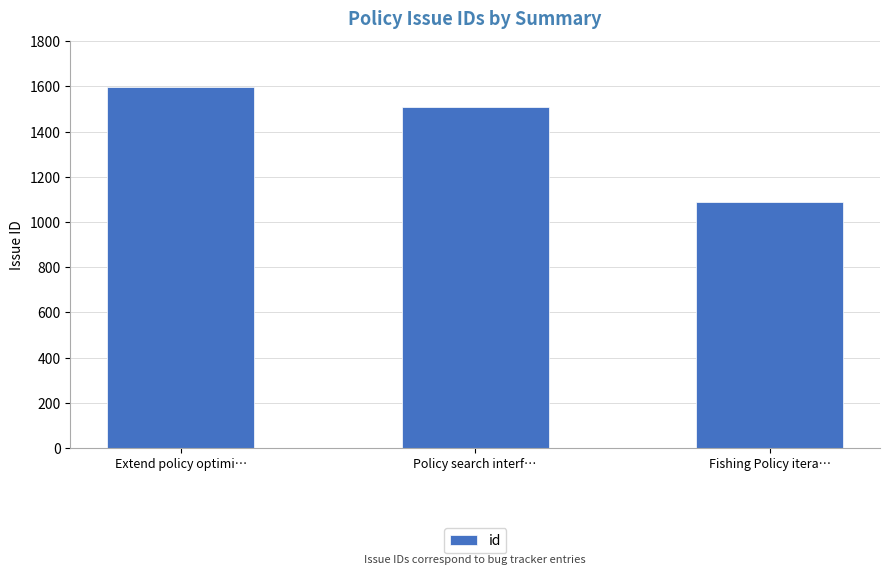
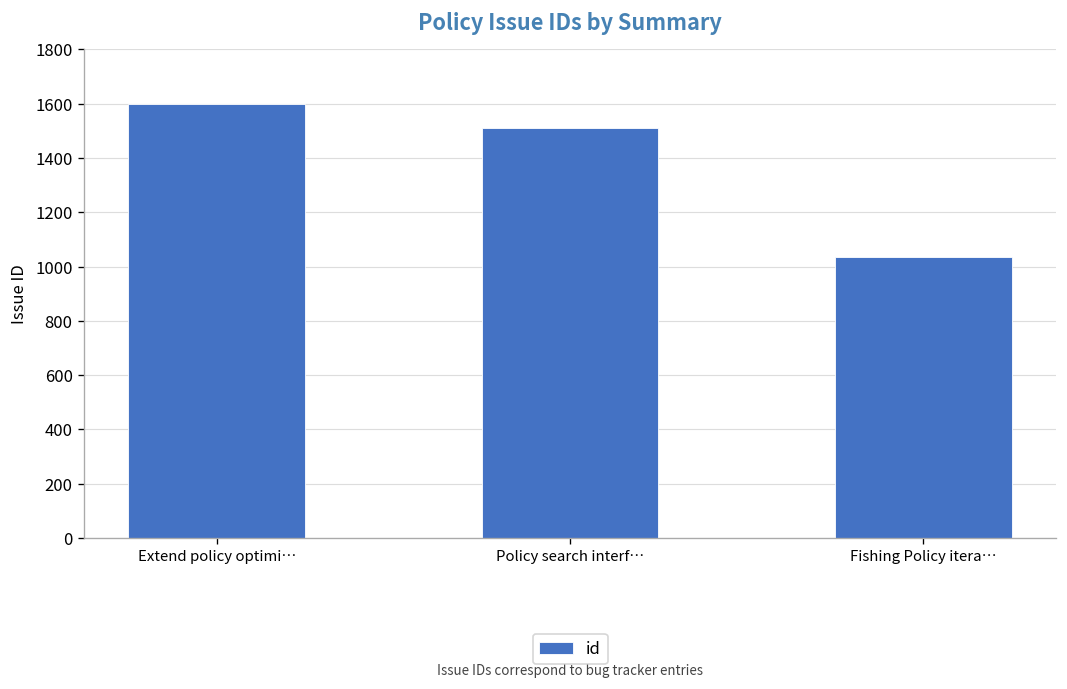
  {
    "Extend policy optimi…": 1600,
    "Policy search interf…": 1510,
-   "Fishing Policy itera…": 1090
+   "Fishing Policy itera…": 1040
  }
